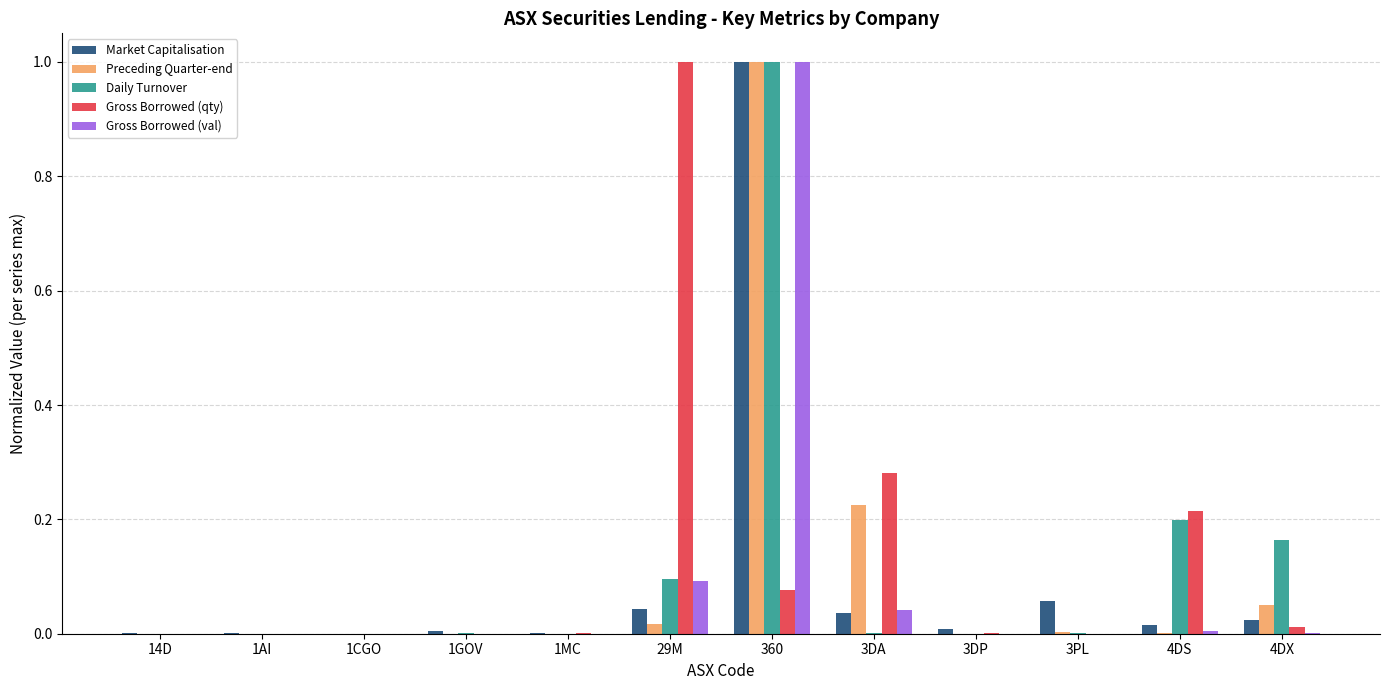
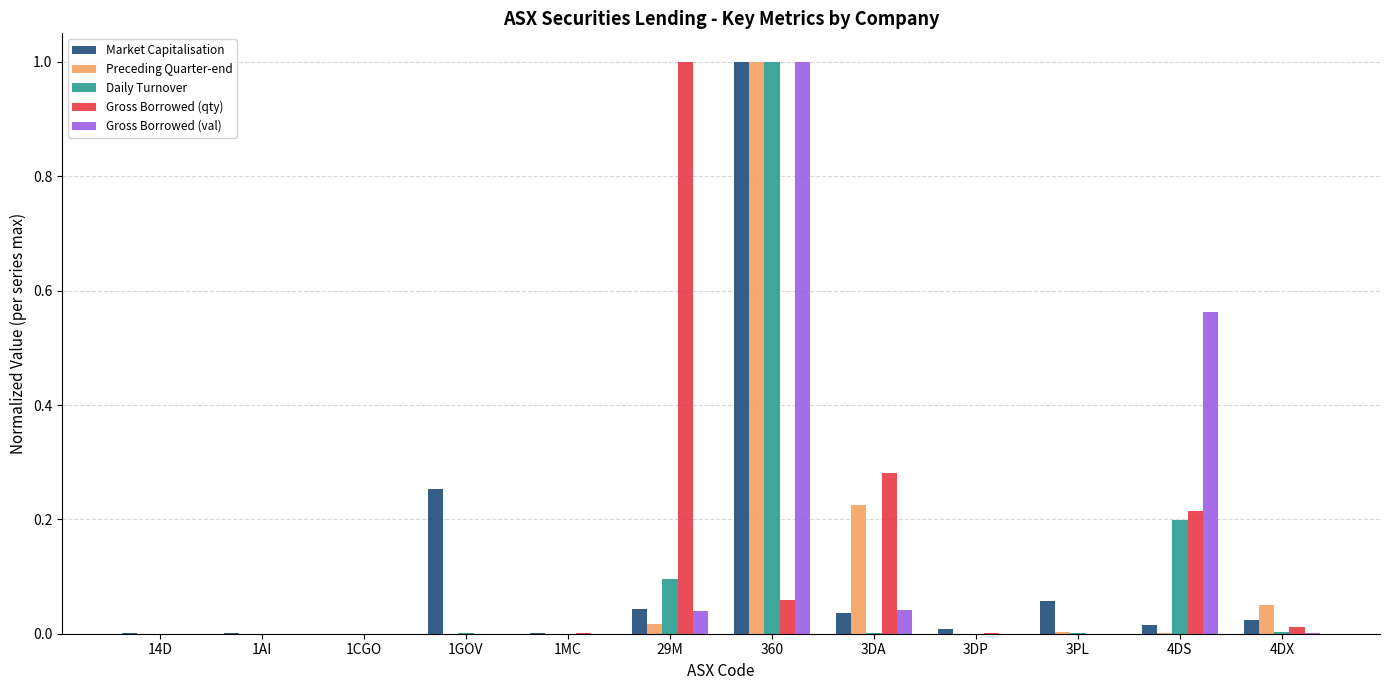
  {
    "Market Capitalisation": {
-     "1GOV": 0.00,
+     "1GOV": 0.25,
      "29M": 0.04,
      "360": 1.00,
      "3DA": 0.04,
      "3DP": 0.01,
      "3PL": 0.06,
      "4DS": 0.02,
      "4DX": 0.02
    },
    "Preceding Quarter-end": {
      "29M": 0.02,
      "360": 1.00,
      "3DA": 0.22,
      "4DX": 0.05
    },
    "Daily Turnover": {
      "1AI": 0.00,
      "1CGO": 0.00,
      "29M": 0.10,
      "360": 1.00,
      "4DS": 0.20,
-     "4DX": 0.16
+     "4DX": 0.00
    },
    "Gross Borrowed (qty)": {
      "14D": 0.00,
      "1AI": 0.00,
      "1CGO": 0.00,
      "1GOV": 0.00,
      "29M": 1.00,
-     "360": 0.08,
+     "360": 0.06,
      "3DA": 0.28,
      "4DS": 0.21,
      "4DX": 0.01
    },
    "Gross Borrowed (val)": {
      "14D": 0.00,
      "1AI": 0.00,
      "1CGO": 0.00,
      "1GOV": 0.00,
-     "29M": 0.09,
+     "29M": 0.04,
      "360": 1.00,
      "3DA": 0.04,
-     "4DS": 0.01
+     "4DS": 0.56
    }
  }
